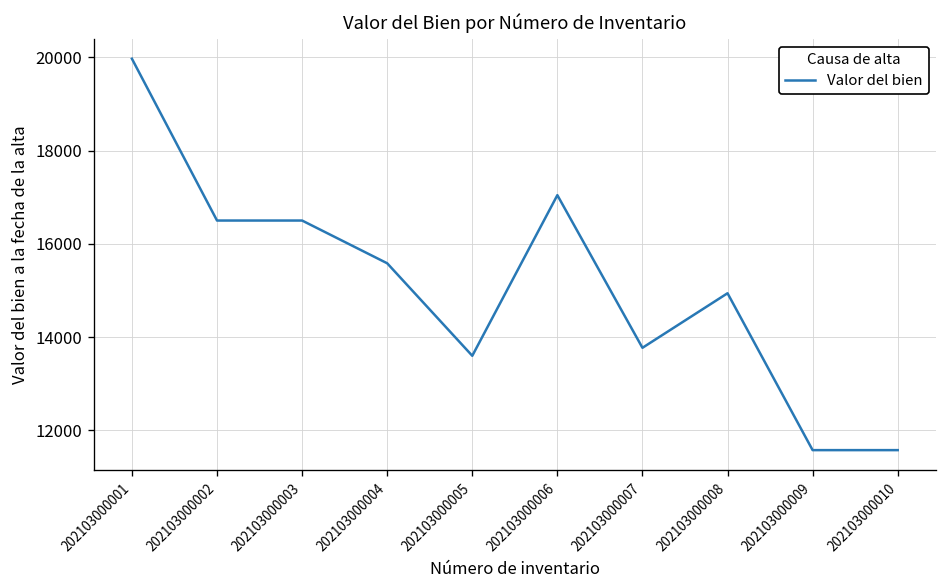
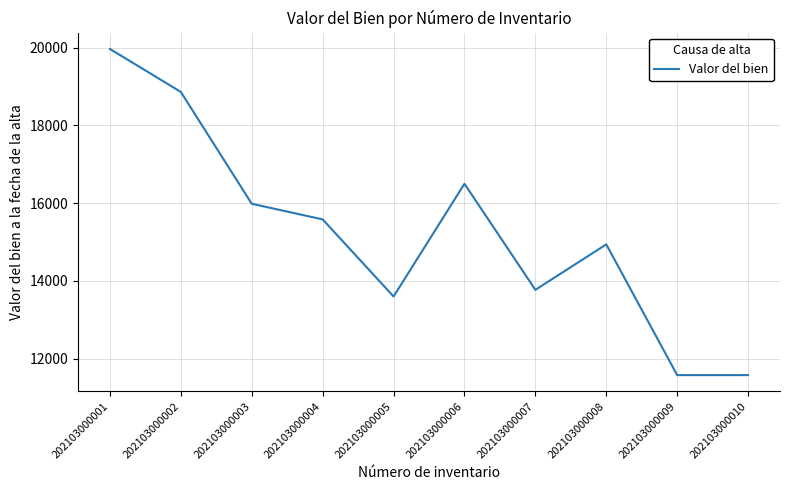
  {
    "202103000001": 20000,
-   "202103000002": 16500,
-   "202103000003": 16500,
+   "202103000002": 18900,
+   "202103000003": 16000,
    "202103000004": 15600,
    "202103000005": 13600,
-   "202103000006": 17000,
+   "202103000006": 16500,
    "202103000007": 13800,
    "202103000008": 14900,
    "202103000009": 11600,
    "202103000010": 11600
  }
